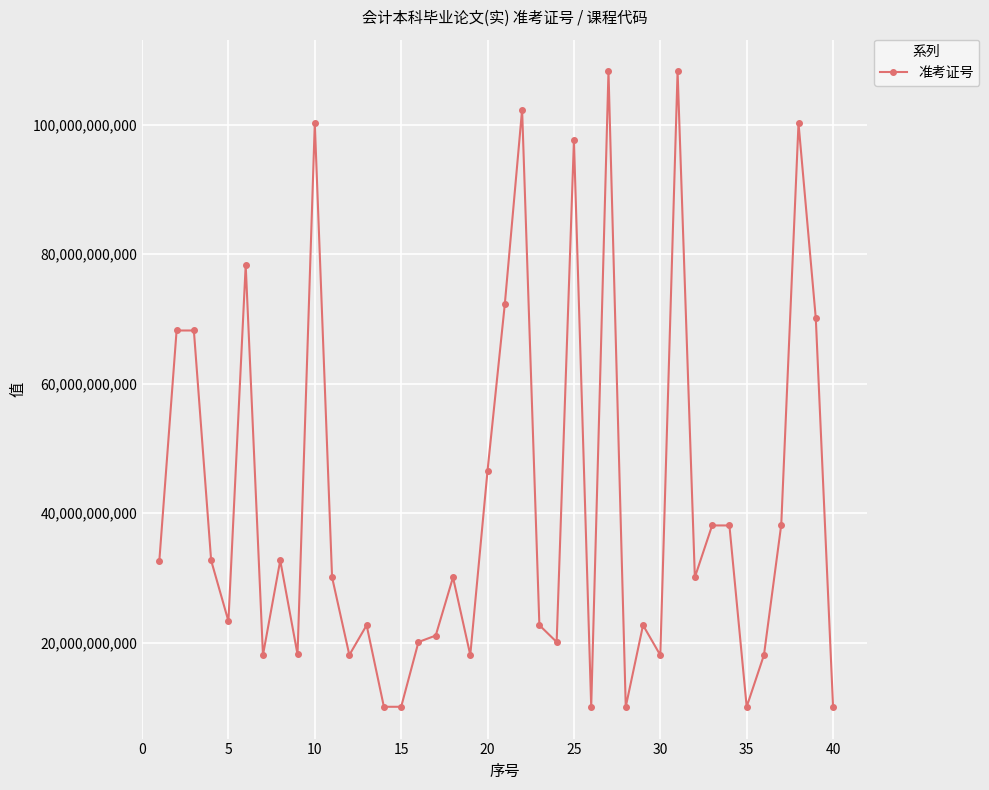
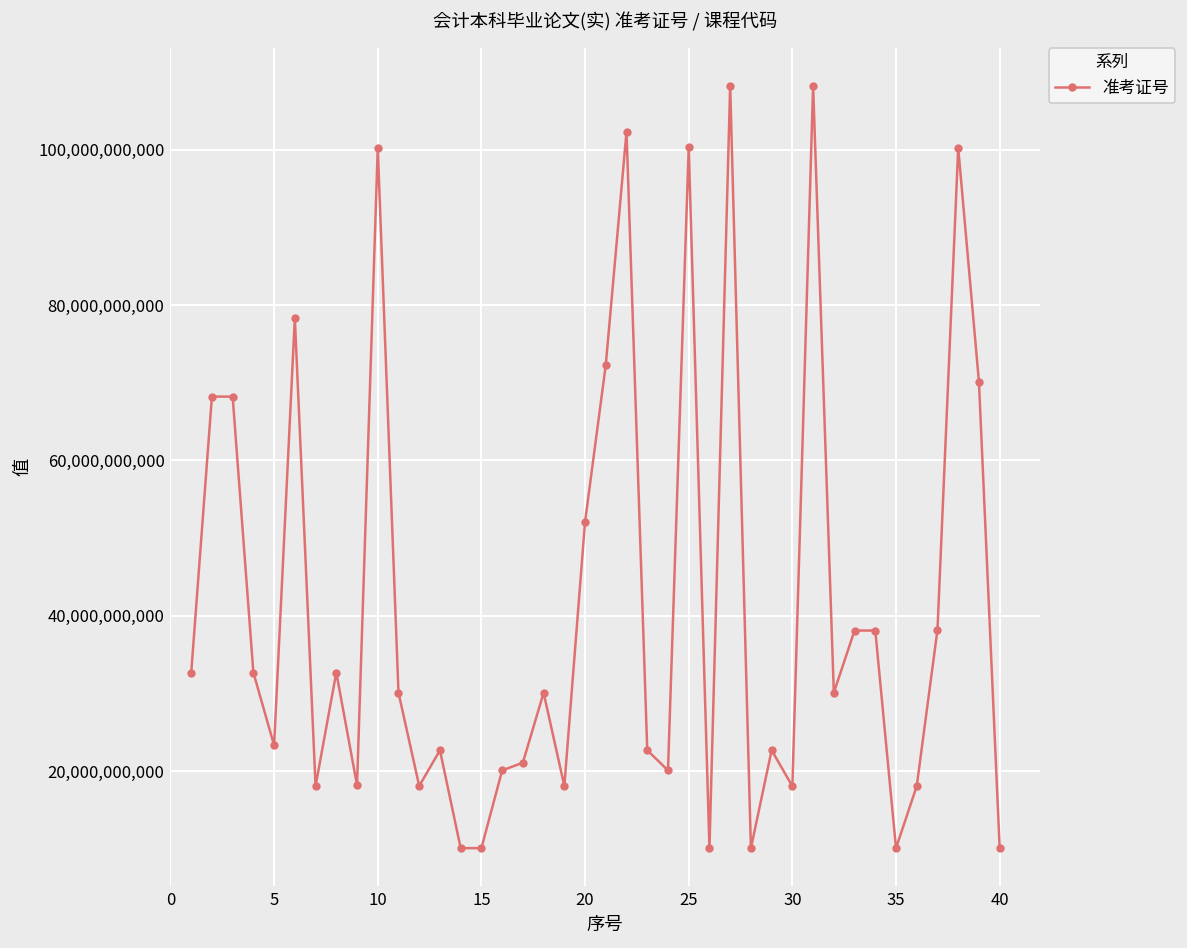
  {
    "5": "23,000,000,000",
    "10": "100,000,000,000",
    "15": "10,000,000,000",
-   "20": "47,000,000,000",
-   "25": "98,000,000,000",
+   "20": "52,000,000,000",
+   "25": "100,000,000,000",
    "30": "18,000,000,000",
    "35": "10,000,000,000",
    "40": "10,000,000,000"
  }
